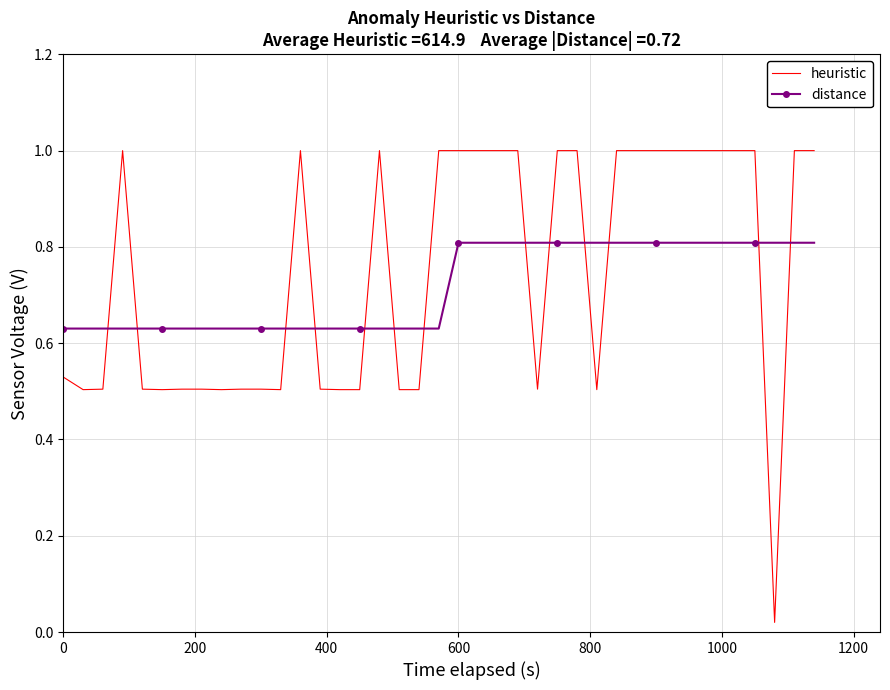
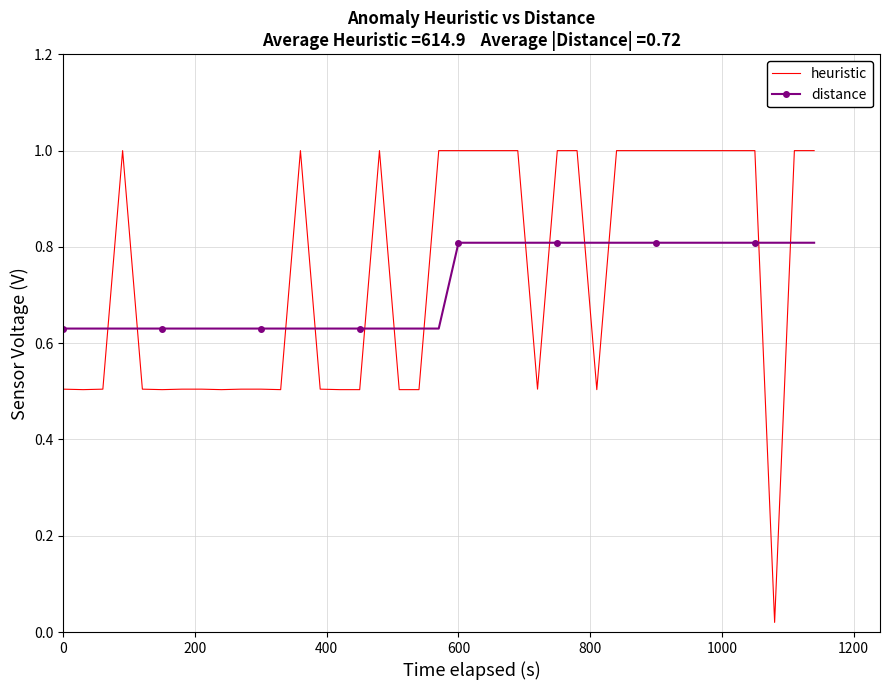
  {
    "heuristic": {
-     "0": 0.53,
+     "0": 0.50,
      "600": 1.00
    },
    "distance": {
      "0": 0.63,
      "600": 0.81
    }
  }
